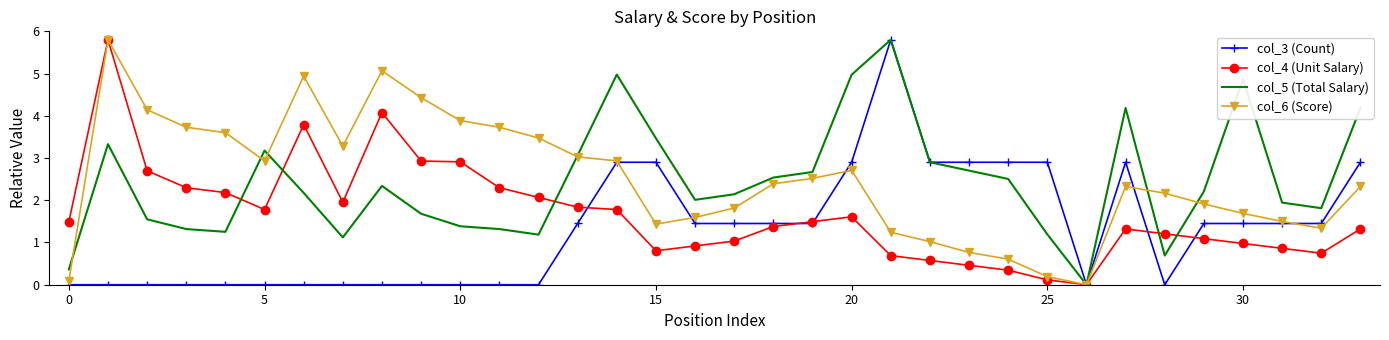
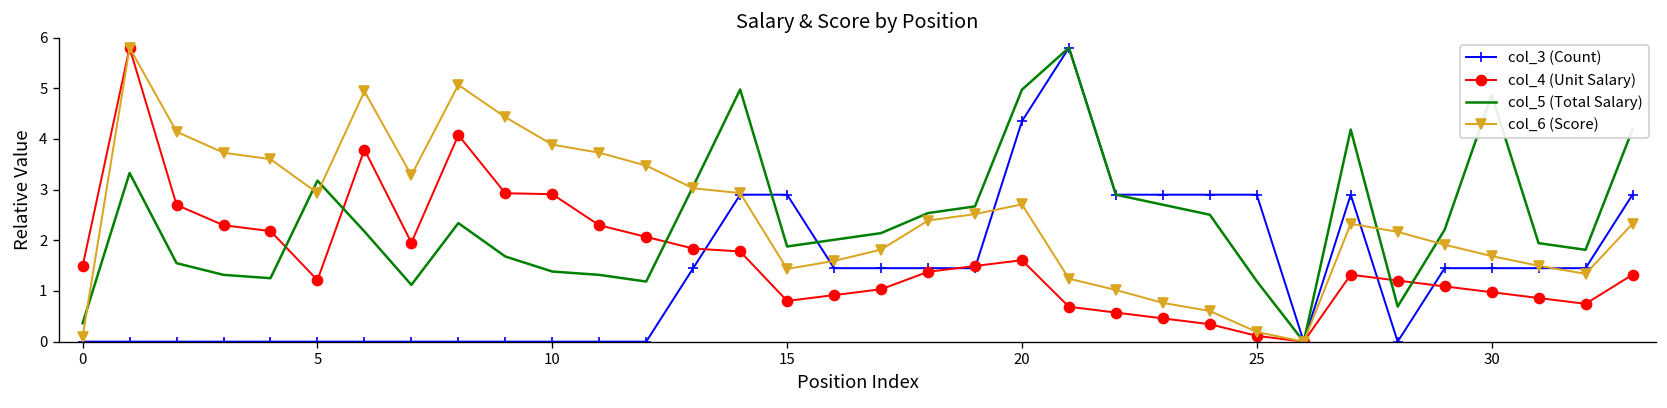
  {
    "col_3 (Count)": {
      "0": 0.0,
      "5": 0.0,
      "10": 0.0,
      "15": 2.9,
-     "20": 2.9,
+     "20": 4.4,
      "25": 2.9,
      "30": 1.5
    },
    "col_4 (Unit Salary)": {
      "0": 1.5,
-     "5": 1.8,
+     "5": 1.2,
      "10": 2.9,
      "15": 0.8,
      "20": 1.6,
      "25": 0.1,
      "30": 1.0
    },
    "col_5 (Total Salary)": {
      "0": 0.4,
      "5": 3.2,
      "10": 1.4,
-     "15": 3.5,
+     "15": 1.9,
      "20": 5.0,
      "25": 1.2
    },
    "col_6 (Score)": {
      "0": 0.1,
      "5": 2.9,
      "10": 3.9,
      "15": 1.4,
      "20": 2.7,
      "25": 0.2,
      "30": 1.7
    }
  }
